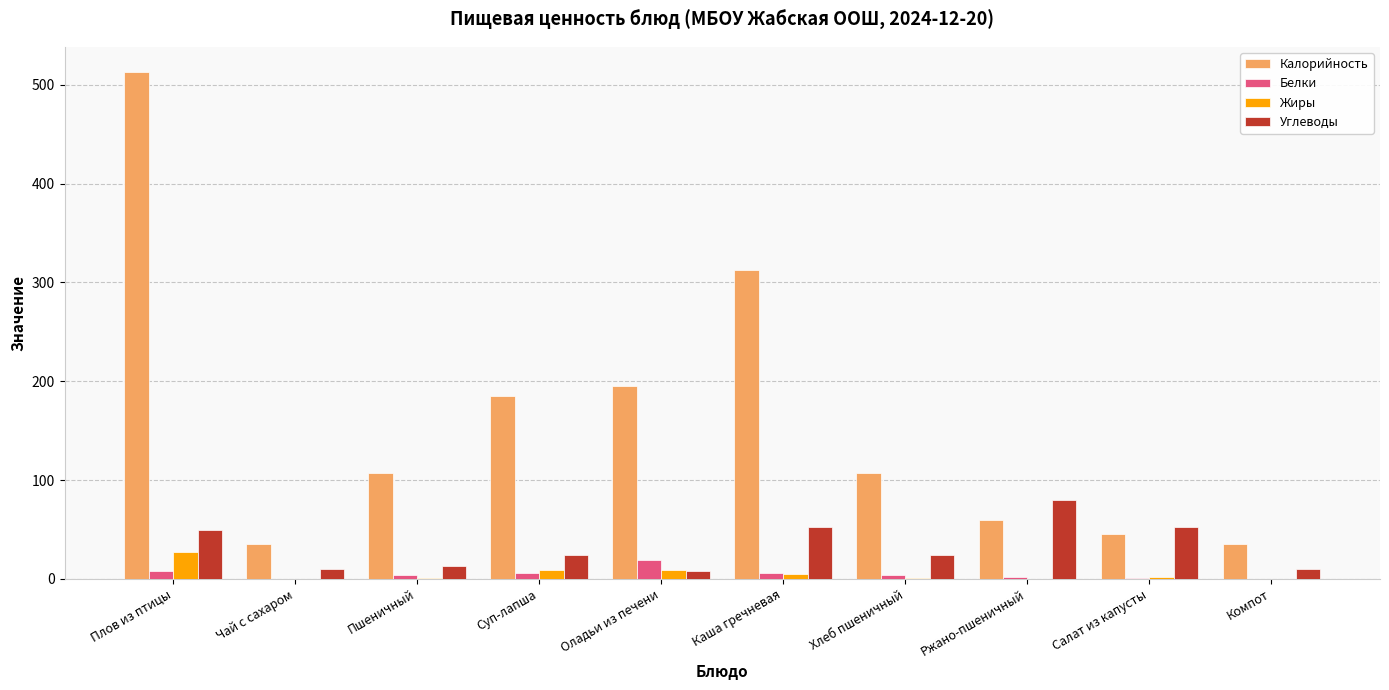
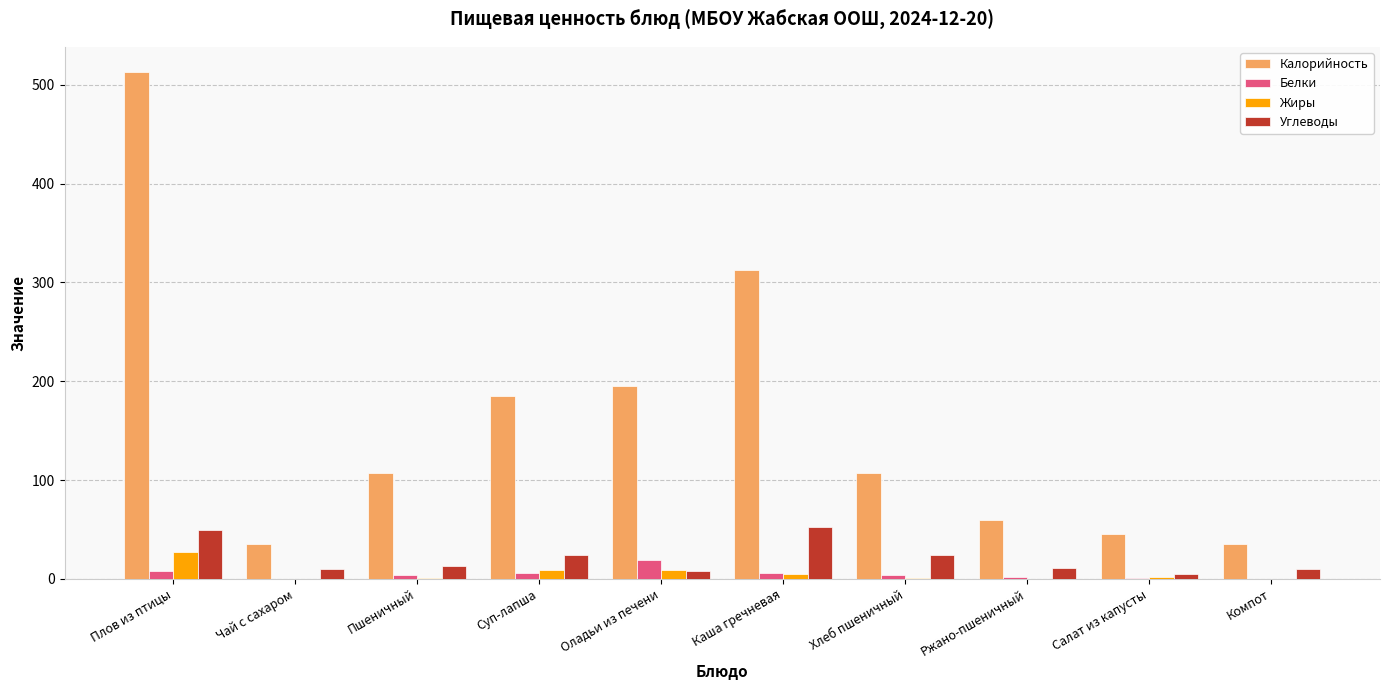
  {
    "Калорийность": {
      "Плов из птицы": 510,
      "Чай с сахаром": 40,
      "Пшеничный": 110,
      "Суп-лапша": 190,
      "Оладьи из печени": 200,
      "Каша гречневая": 310,
      "Хлеб пшеничный": 110,
      "Ржано-пшеничный": 60,
      "Салат из капусты": 50,
      "Компот": 40
    },
    "Белки": {
      "Плов из птицы": 10,
      "Чай с сахаром": 0,
      "Пшеничный": 0,
      "Суп-лапша": 10,
      "Оладьи из печени": 20,
      "Каша гречневая": 10,
      "Хлеб пшеничный": 0,
      "Компот": 0
    },
    "Жиры": {
      "Плов из птицы": 30,
      "Чай с сахаром": 0,
      "Суп-лапша": 10,
      "Оладьи из печени": 10,
      "Каша гречневая": 0,
      "Ржано-пшеничный": 0,
      "Компот": 0
    },
    "Углеводы": {
      "Плов из птицы": 50,
      "Чай с сахаром": 10,
      "Пшеничный": 10,
      "Суп-лапша": 20,
      "Оладьи из печени": 10,
      "Каша гречневая": 50,
      "Хлеб пшеничный": 20,
-     "Ржано-пшеничный": 80,
-     "Салат из капусты": 50,
+     "Ржано-пшеничный": 10,
+     "Салат из капусты": 10,
      "Компот": 10
    }
  }
